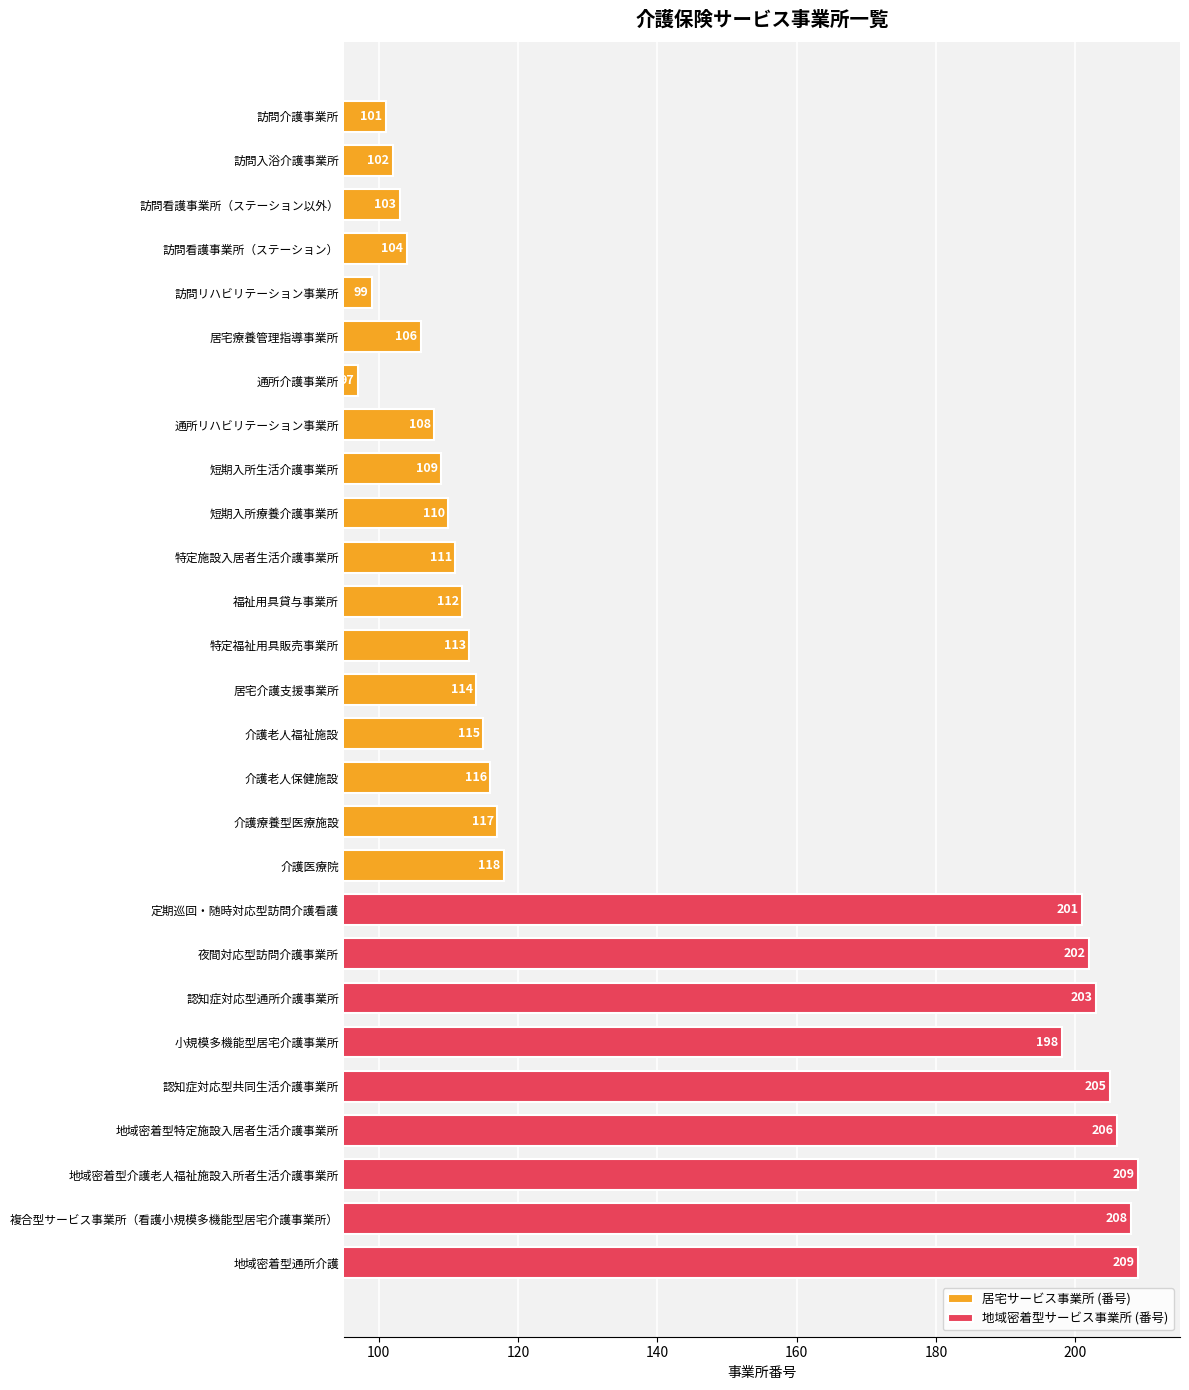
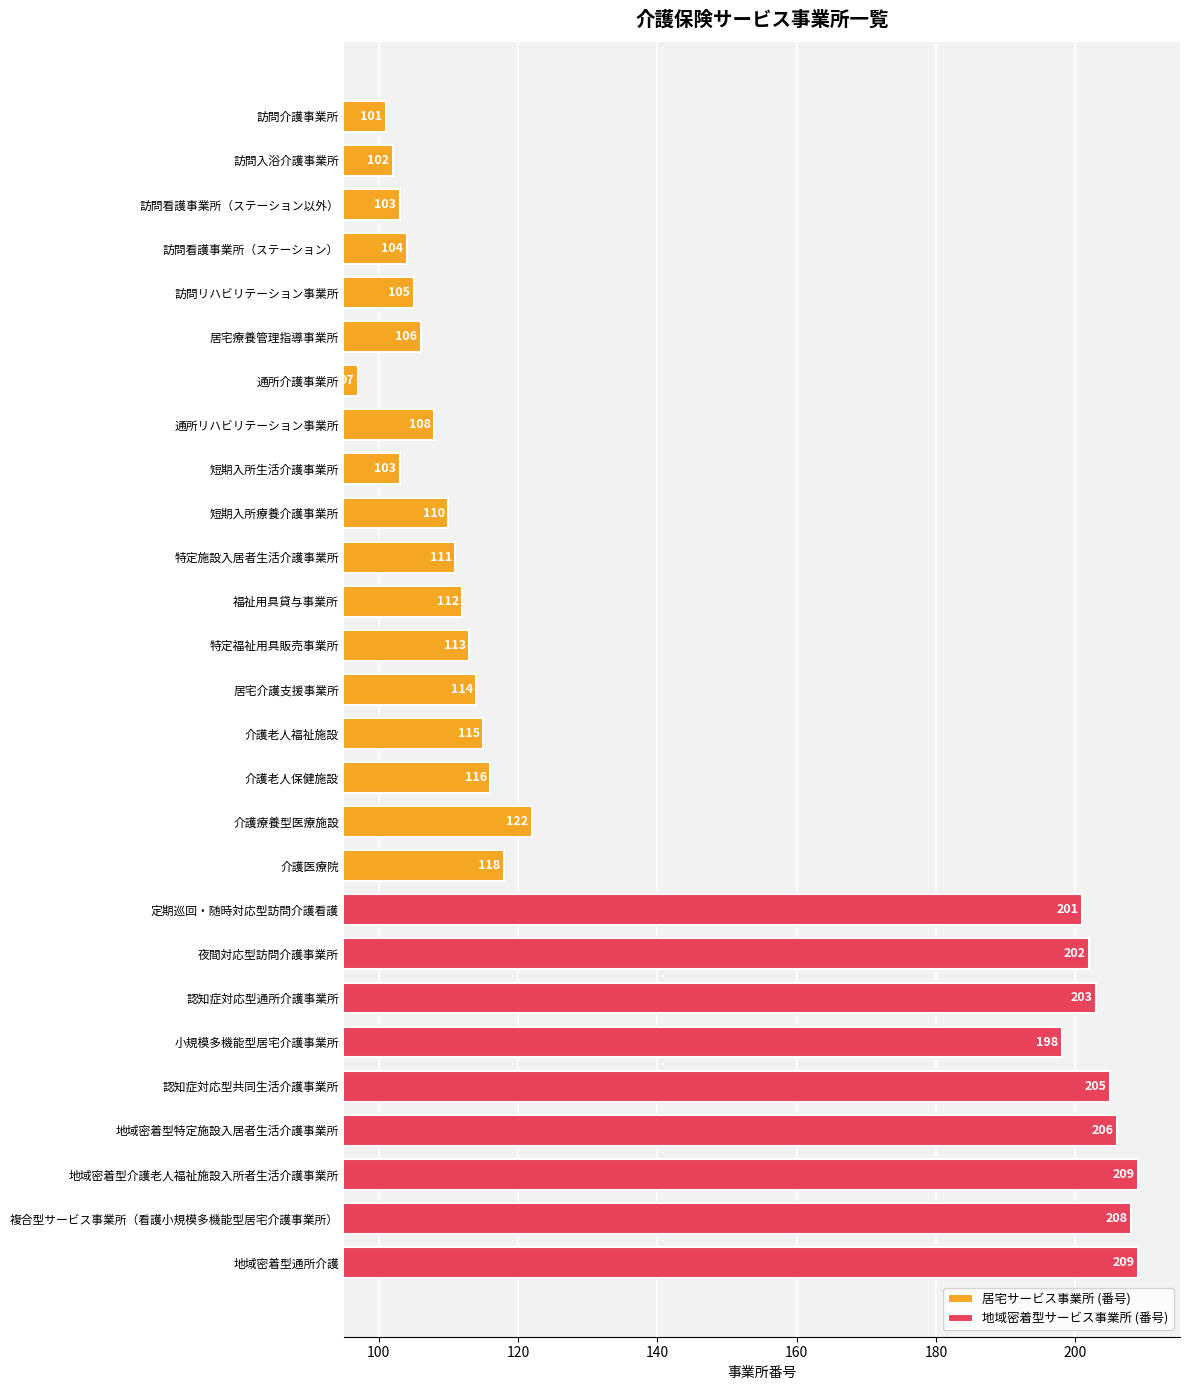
  {
    "居宅サービス事業所 (番号)": {
      "訪問介護事業所": 101,
      "訪問入浴介護事業所": 102,
      "訪問看護事業所（ステーション以外）": 103,
      "訪問看護事業所（ステーション）": 104,
-     "訪問リハビリテーション事業所": 99,
+     "訪問リハビリテーション事業所": 105,
      "居宅療養管理指導事業所": 106,
      "通所介護事業所": 97,
      "通所リハビリテーション事業所": 108,
-     "短期入所生活介護事業所": 109,
+     "短期入所生活介護事業所": 103,
      "短期入所療養介護事業所": 110,
      "特定施設入居者生活介護事業所": 111,
      "福祉用具貸与事業所": 112,
      "特定福祉用具販売事業所": 113,
      "居宅介護支援事業所": 114,
      "介護老人福祉施設": 115,
      "介護老人保健施設": 116,
-     "介護療養型医療施設": 117,
+     "介護療養型医療施設": 122,
      "介護医療院": 118
    },
    "地域密着型サービス事業所 (番号)": {
      "定期巡回・随時対応型訪問介護看護": 201,
      "夜間対応型訪問介護事業所": 202,
      "認知症対応型通所介護事業所": 203,
      "小規模多機能型居宅介護事業所": 198,
      "認知症対応型共同生活介護事業所": 205,
      "地域密着型特定施設入居者生活介護事業所": 206,
      "地域密着型介護老人福祉施設入所者生活介護事業所": 209,
      "複合型サービス事業所（看護小規模多機能型居宅介護事業所）": 208,
      "地域密着型通所介護": 209
    }
  }
